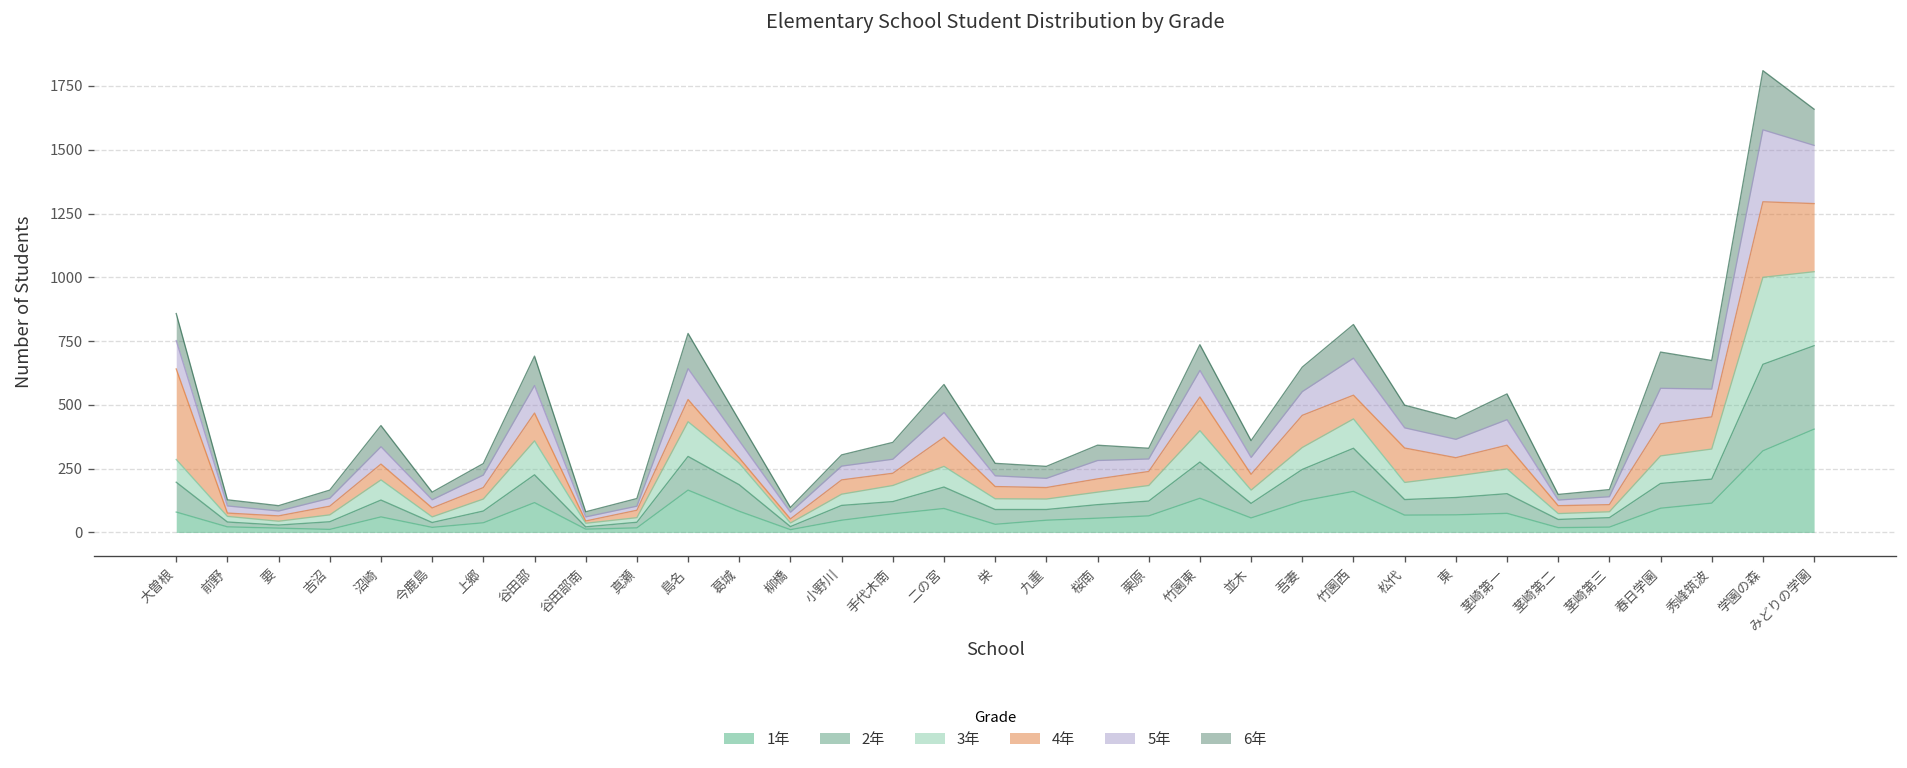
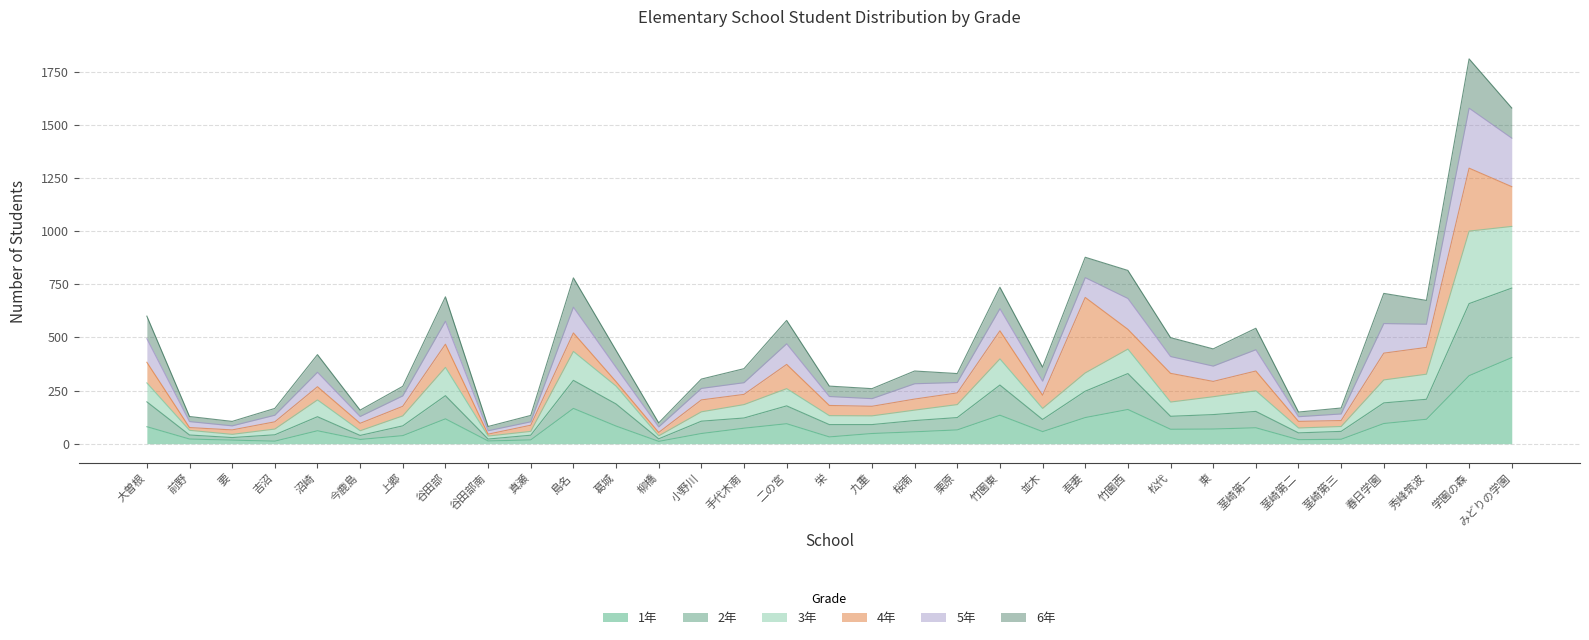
  {
    "4年": {
-     "大曽根": 360,
+     "大曽根": 100,
      "前野": 10,
      "要": 20,
      "吉沼": 30,
      "沼崎": 60,
      "今鹿島": 40,
      "上郷": 50,
      "谷田部": 110,
      "真瀬": 30,
      "島名": 90,
      "葛城": 20,
      "柳橋": 20,
      "小野川": 60,
      "手代木南": 50,
      "二の宮": 110,
      "栄": 50,
      "九重": 50,
      "桜南": 50,
      "栗原": 60,
      "竹園東": 130,
      "並木": 60,
-     "吾妻": 130,
+     "吾妻": 360,
      "竹園西": 90,
      "松代": 140,
      "東": 70,
      "茎崎第一": 90,
      "茎崎第二": 30,
      "茎崎第三": 30,
      "春日学園": 130,
      "秀峰筑波": 130,
      "学園の森": 300,
-     "みどりの学園": 270
+     "みどりの学園": 190
    }
  }
